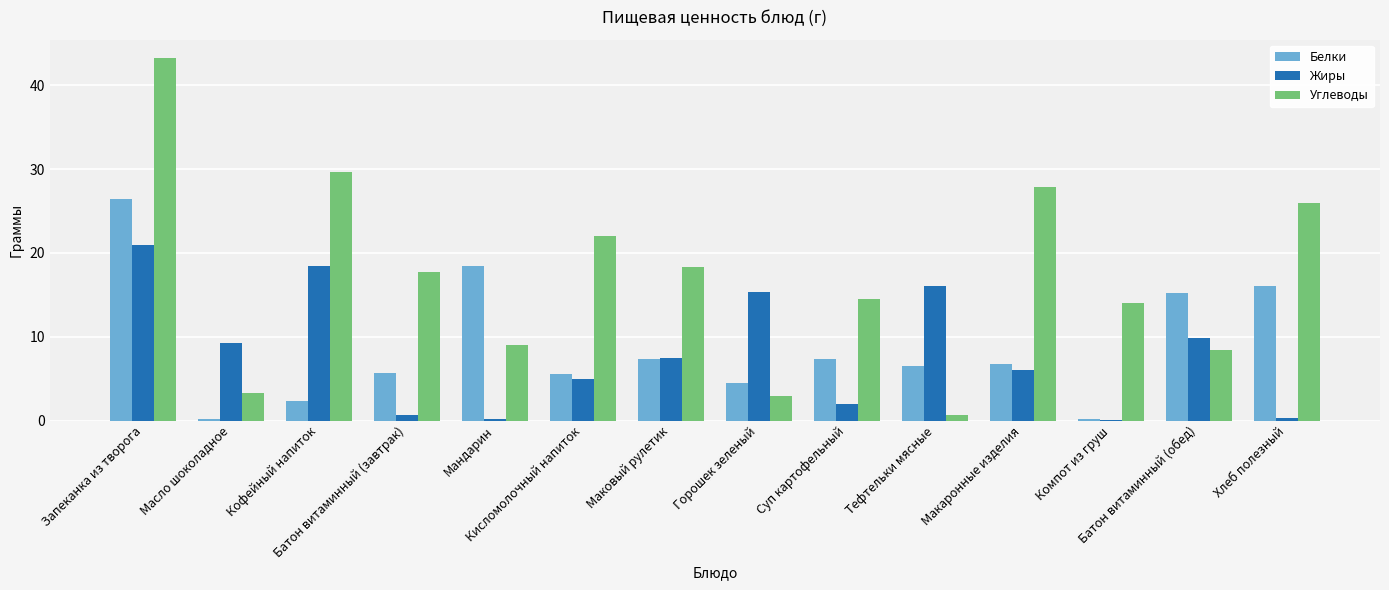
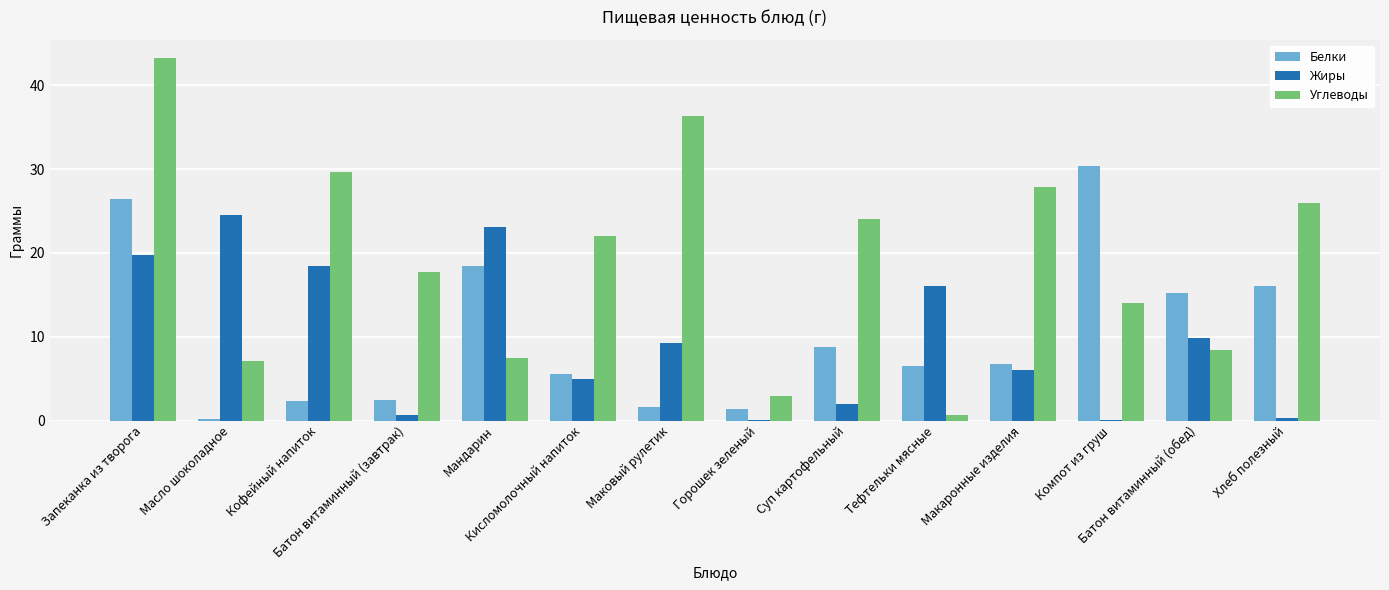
  {
    "Белки": {
      "Запеканка из творога": 26,
      "Кофейный напиток": 2,
-     "Батон витаминный (завтрак)": 6,
+     "Батон витаминный (завтрак)": 3,
      "Мандарин": 19,
      "Кисломолочный напиток": 6,
-     "Маковый рулетик": 7,
-     "Горошек зеленый": 5,
-     "Суп картофельный": 7,
+     "Маковый рулетик": 2,
+     "Горошек зеленый": 1,
+     "Суп картофельный": 9,
      "Тефтельки мясные": 7,
      "Макаронные изделия": 7,
-     "Компот из груш": 0,
+     "Компот из груш": 30,
      "Батон витаминный (обед)": 15,
      "Хлеб полезный": 16
    },
    "Жиры": {
-     "Запеканка из творога": 21,
-     "Масло шоколадное": 9,
+     "Запеканка из творога": 20,
+     "Масло шоколадное": 25,
      "Кофейный напиток": 18,
      "Батон витаминный (завтрак)": 1,
-     "Мандарин": 0,
+     "Мандарин": 23,
      "Кисломолочный напиток": 5,
-     "Маковый рулетик": 8,
-     "Горошек зеленый": 15,
+     "Маковый рулетик": 9,
+     "Горошек зеленый": 0,
      "Суп картофельный": 2,
      "Тефтельки мясные": 16,
      "Макаронные изделия": 6,
      "Батон витаминный (обед)": 10,
      "Хлеб полезный": 0
    },
    "Углеводы": {
      "Запеканка из творога": 43,
-     "Масло шоколадное": 3,
+     "Масло шоколадное": 7,
      "Кофейный напиток": 30,
      "Батон витаминный (завтрак)": 18,
-     "Мандарин": 9,
+     "Мандарин": 8,
      "Кисломолочный напиток": 22,
-     "Маковый рулетик": 18,
+     "Маковый рулетик": 36,
      "Горошек зеленый": 3,
-     "Суп картофельный": 15,
+     "Суп картофельный": 24,
      "Тефтельки мясные": 1,
      "Макаронные изделия": 28,
      "Компот из груш": 14,
      "Батон витаминный (обед)": 8,
      "Хлеб полезный": 26
    }
  }
